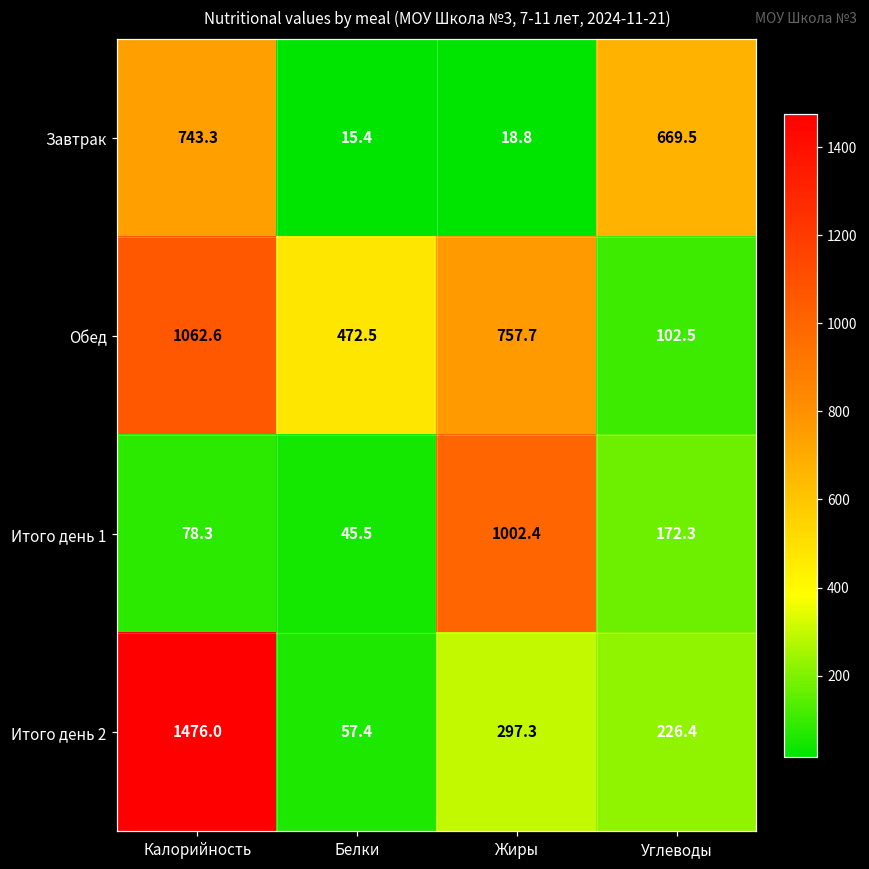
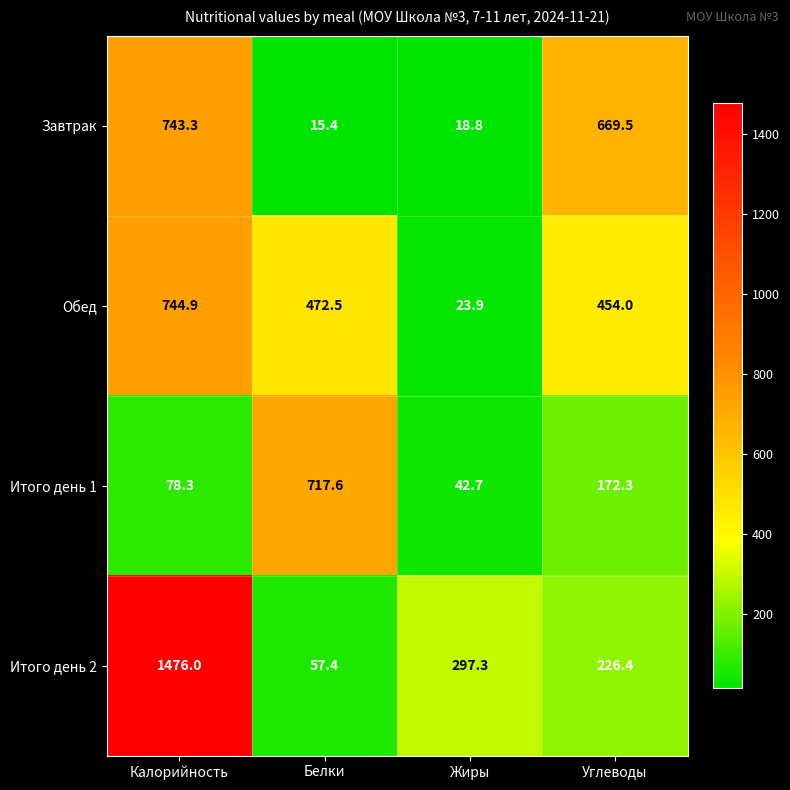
  {
    "Завтрак": {
      "Калорийность": 743.3,
      "Белки": 15.4,
      "Жиры": 18.8,
      "Углеводы": 669.5
    },
    "Обед": {
-     "Калорийность": 1062.6,
+     "Калорийность": 744.9,
      "Белки": 472.5,
-     "Жиры": 757.7,
-     "Углеводы": 102.5
+     "Жиры": 23.9,
+     "Углеводы": 454.0
    },
    "Итого день 1": {
      "Калорийность": 78.3,
-     "Белки": 45.5,
-     "Жиры": 1002.4,
+     "Белки": 717.6,
+     "Жиры": 42.7,
      "Углеводы": 172.3
    },
    "Итого день 2": {
      "Калорийность": 1476.0,
      "Белки": 57.4,
      "Жиры": 297.3,
      "Углеводы": 226.4
    }
  }
